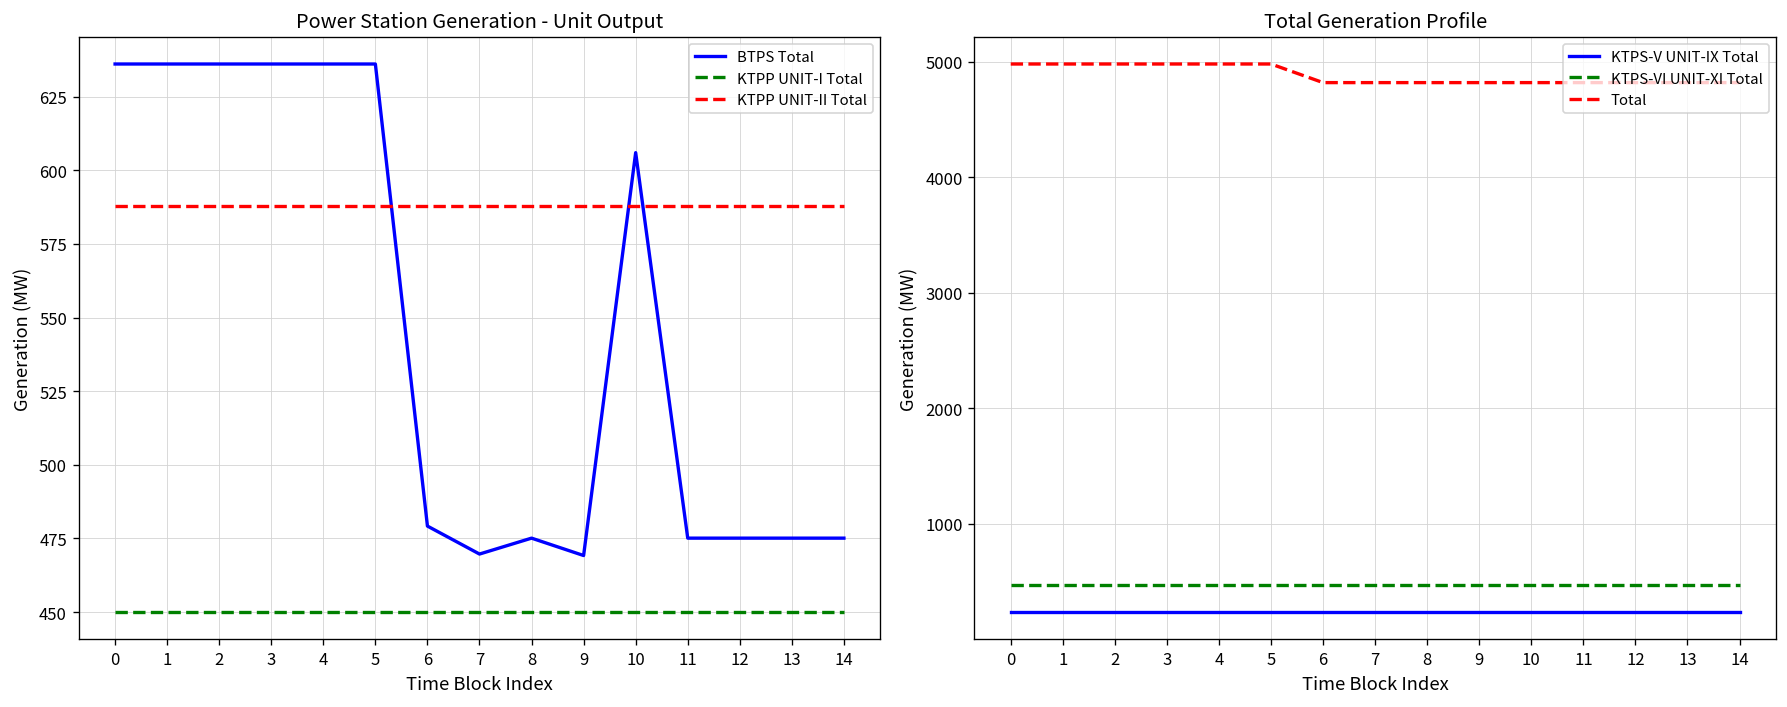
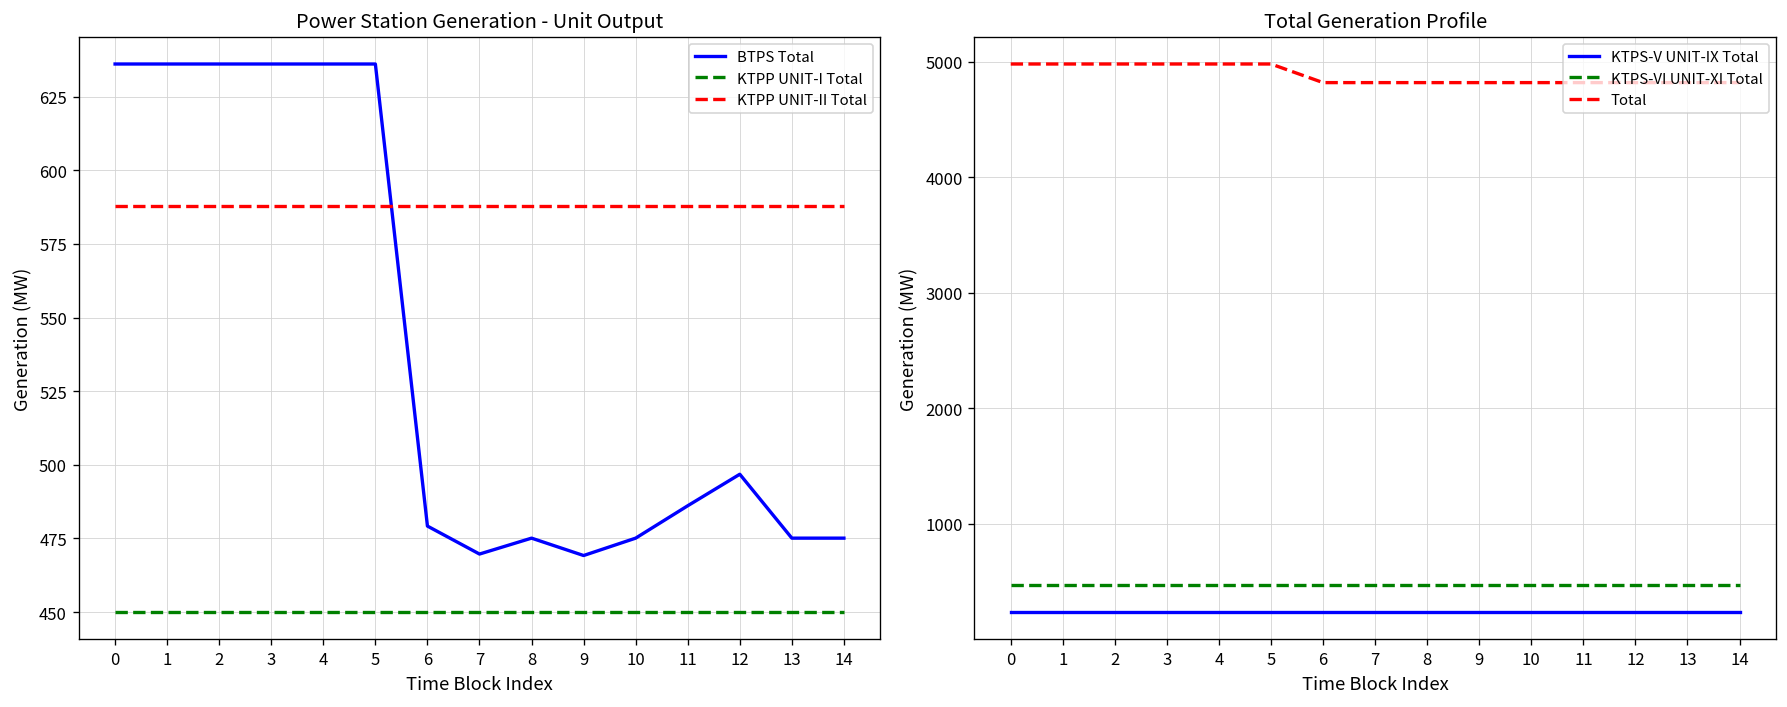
  {
    "Power Station Generation - Unit Output": {
      "BTPS Total": {
        "0": 636,
        "1": 636,
        "2": 636,
        "3": 636,
        "4": 636,
        "5": 636,
        "6": 479,
        "7": 470,
        "8": 475,
        "9": 469,
-       "10": 606,
-       "11": 475,
-       "12": 475,
+       "10": 475,
+       "11": 486,
+       "12": 497,
        "13": 475,
        "14": 475
      },
      "KTPP UNIT-I Total": {
        "0": 450,
        "1": 450,
        "2": 450,
        "3": 450,
        "4": 450,
        "5": 450,
        "6": 450,
        "7": 450,
        "8": 450,
        "9": 450,
        "10": 450,
        "11": 450,
        "12": 450,
        "13": 450,
        "14": 450
      },
      "KTPP UNIT-II Total": {
        "0": 588,
        "1": 588,
        "2": 588,
        "3": 588,
        "4": 588,
        "5": 588,
        "6": 588,
        "7": 588,
        "8": 588,
        "9": 588,
        "10": 588,
        "11": 588,
        "12": 588,
        "13": 588,
        "14": 588
      }
    },
    "Total Generation Profile": {
      "KTPS-V UNIT-IX Total": {
        "0": 200,
        "1": 200,
        "2": 200,
        "3": 200,
        "4": 200,
        "5": 200,
        "6": 200,
        "7": 200,
        "8": 200,
        "9": 200,
        "10": 200,
        "11": 200,
        "12": 200,
        "13": 200,
        "14": 200
      },
      "KTPS-VI UNIT-XI Total": {
        "0": 500,
        "1": 500,
        "2": 500,
        "3": 500,
        "4": 500,
        "5": 500,
        "6": 500,
        "7": 500,
        "8": 500,
        "9": 500,
        "10": 500,
        "11": 500,
        "12": 500,
        "13": 500,
        "14": 500
      },
      "Total": {
        "0": 5000,
        "1": 5000,
        "2": 5000,
        "3": 5000,
        "4": 5000,
        "5": 5000,
        "6": 4800,
        "7": 4800,
        "8": 4800,
        "9": 4800,
        "10": 4800
      }
    }
  }
